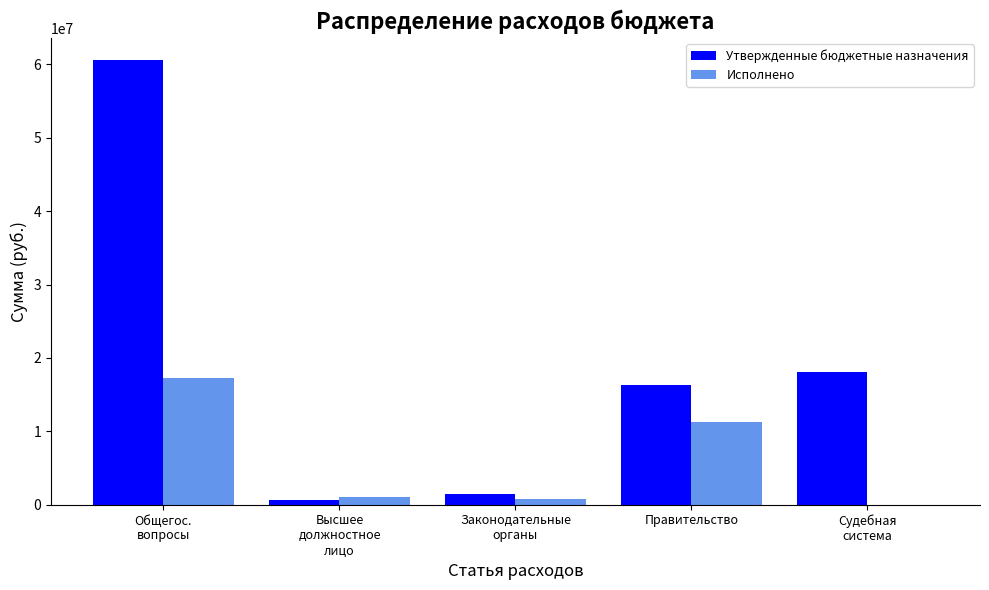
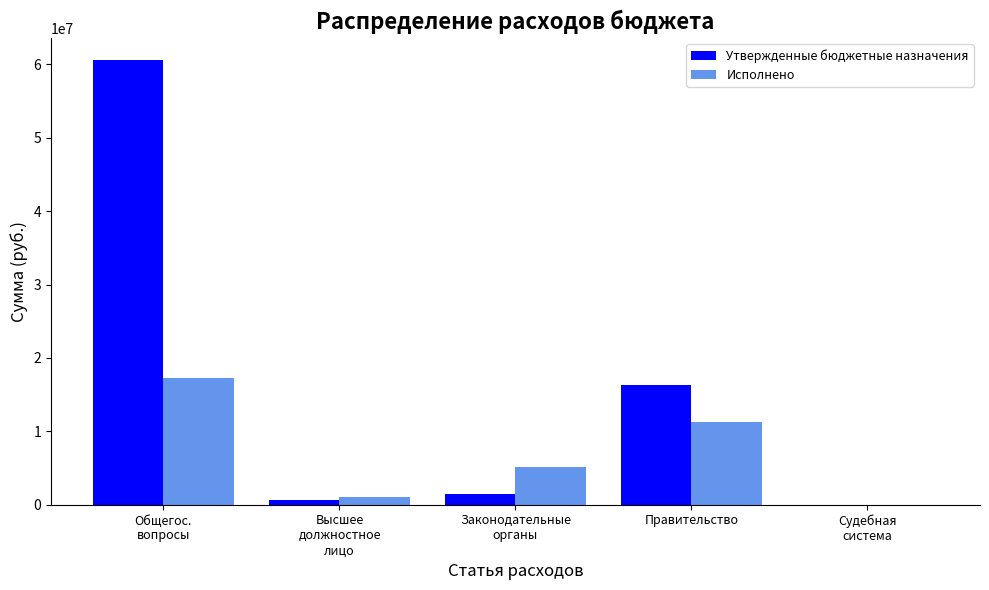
  {
    "Утвержденные бюджетные назначения": {
      "Общегос. вопросы": 61000000,
      "Высшее должностное лицо": 1000000,
      "Законодательные органы": 1000000,
      "Правительство": 16000000,
-     "Судебная система": 18000000
+     "Судебная система": 0
    },
    "Исполнено": {
      "Общегос. вопросы": 17000000,
      "Высшее должностное лицо": 1000000,
-     "Законодательные органы": 1000000,
+     "Законодательные органы": 5000000,
      "Правительство": 11000000
    }
  }
